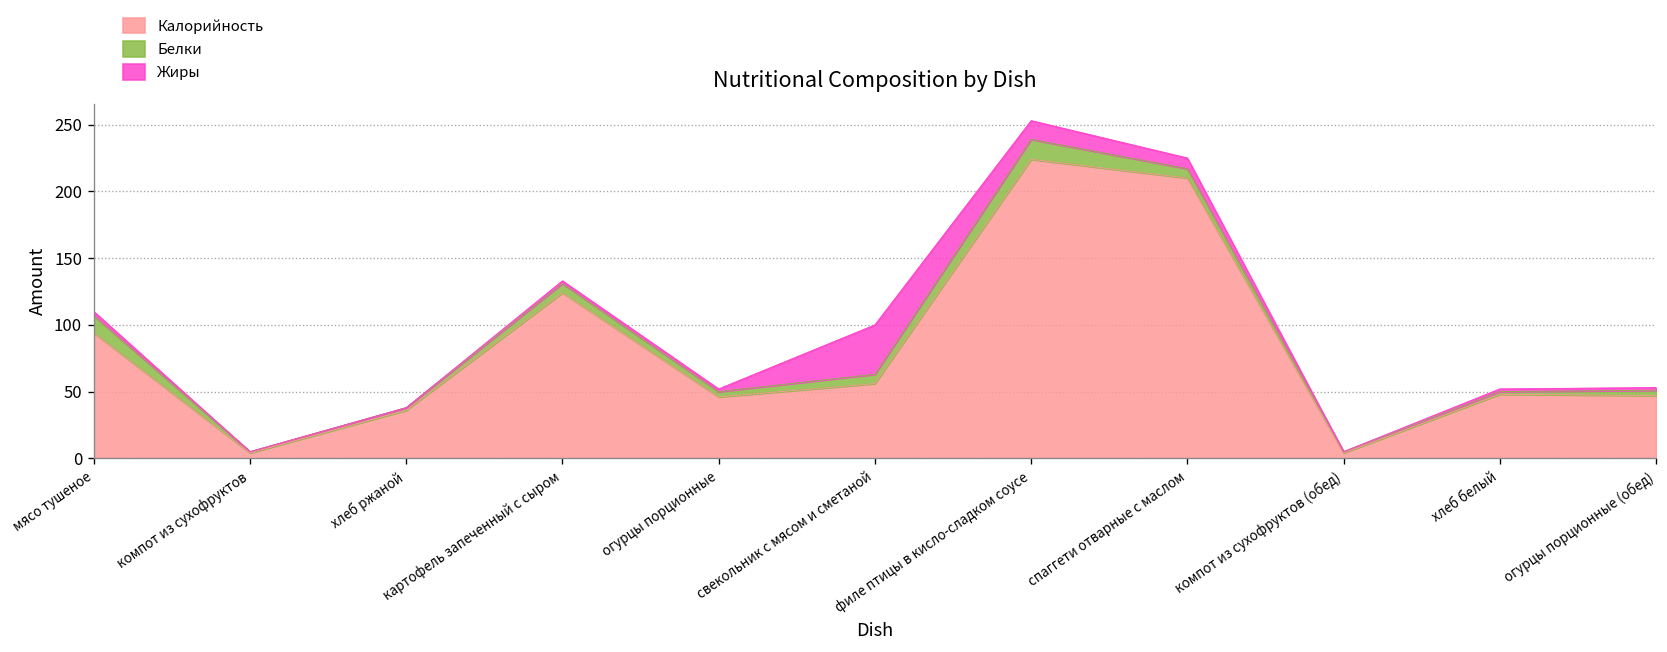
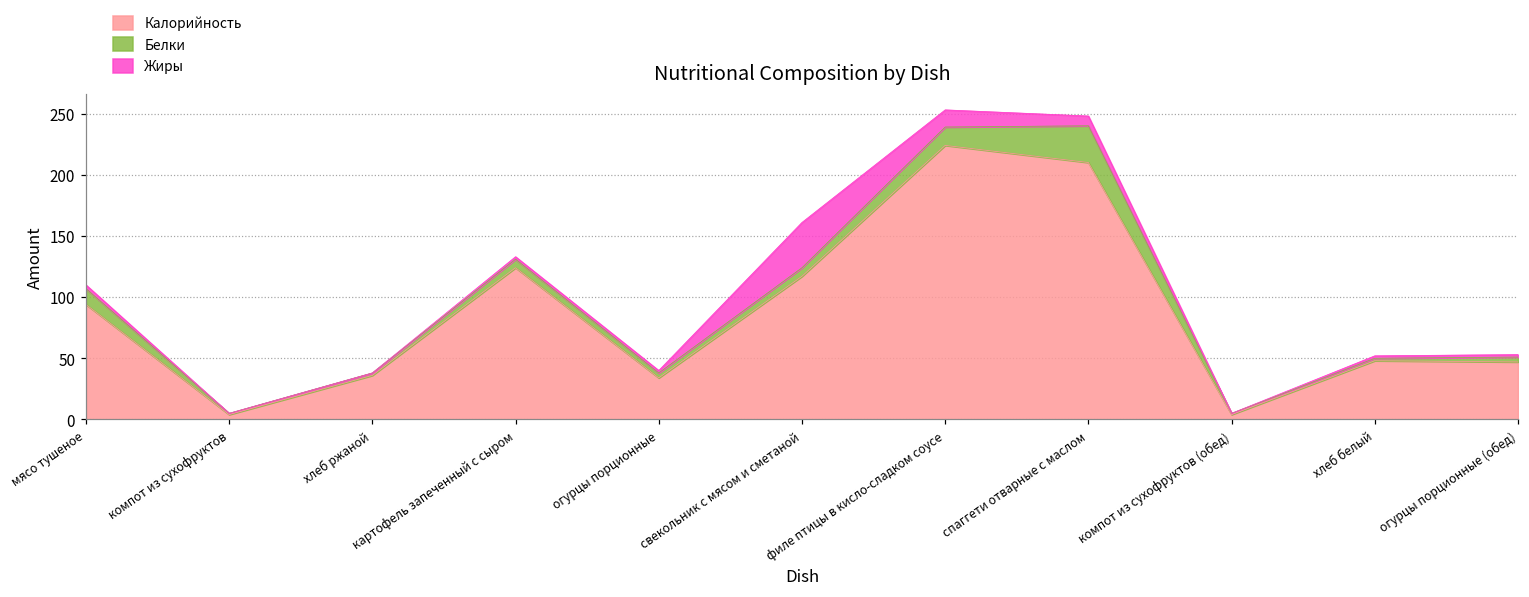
  {
    "Калорийность": {
      "мясо тушеное": 94,
      "картофель запеченный с сыром": 124,
-     "огурцы порционные": 46,
-     "свекольник с мясом и сметаной": 56,
+     "огурцы порционные": 34,
+     "свекольник с мясом и сметаной": 117,
      "филе птицы в кисло-сладком соусе": 224,
      "спаггети отварные с маслом": 210,
      "огурцы порционные (обед)": 47
    },
    "Белки": {
      "мясо тушеное": 13,
      "свекольник с мясом и сметаной": 7,
      "филе птицы в кисло-сладком соусе": 15,
-     "спаггети отварные с маслом": 7
+     "спаггети отварные с маслом": 30
    },
    "Жиры": {
      "мясо тушеное": 3,
      "свекольник с мясом и сметаной": 37,
      "филе птицы в кисло-сладком соусе": 14,
      "спаггети отварные с маслом": 8
    }
  }
